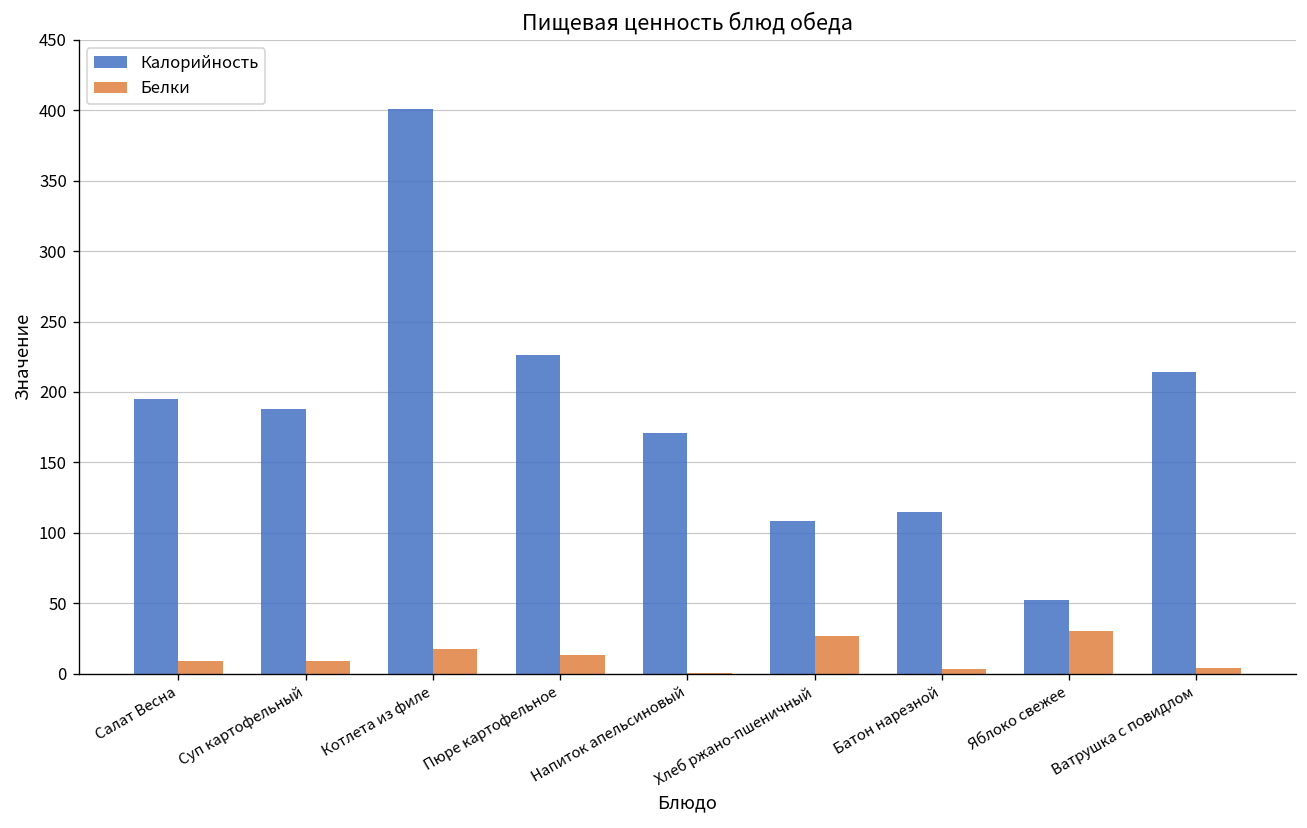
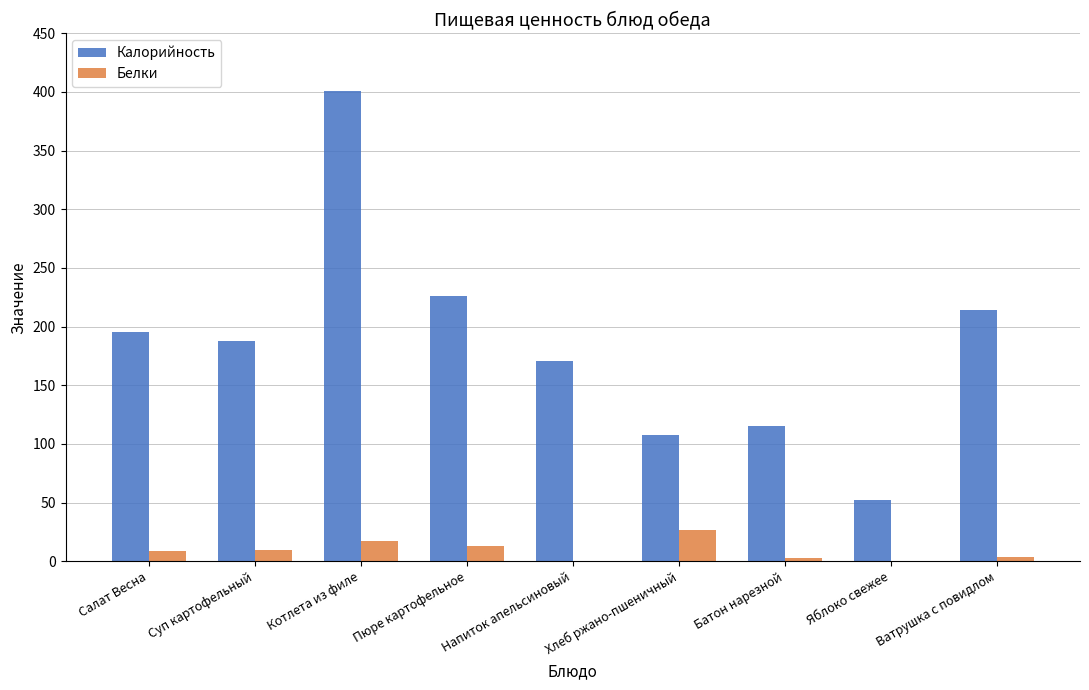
  {
    "Калорийность": {
      "Салат Весна": 195,
      "Суп картофельный": 188,
      "Котлета из филе": 401,
      "Пюре картофельное": 226,
      "Напиток апельсиновый": 171,
      "Хлеб ржано-пшеничный": 108,
      "Батон нарезной": 115,
      "Яблоко свежее": 52,
      "Ватрушка с повидлом": 214
    },
    "Белки": {
      "Салат Весна": 9,
      "Суп картофельный": 9,
      "Котлета из филе": 17,
      "Пюре картофельное": 13,
      "Хлеб ржано-пшеничный": 27,
      "Батон нарезной": 3,
-     "Яблоко свежее": 30,
+     "Яблоко свежее": 0,
      "Ватрушка с повидлом": 4
    }
  }
